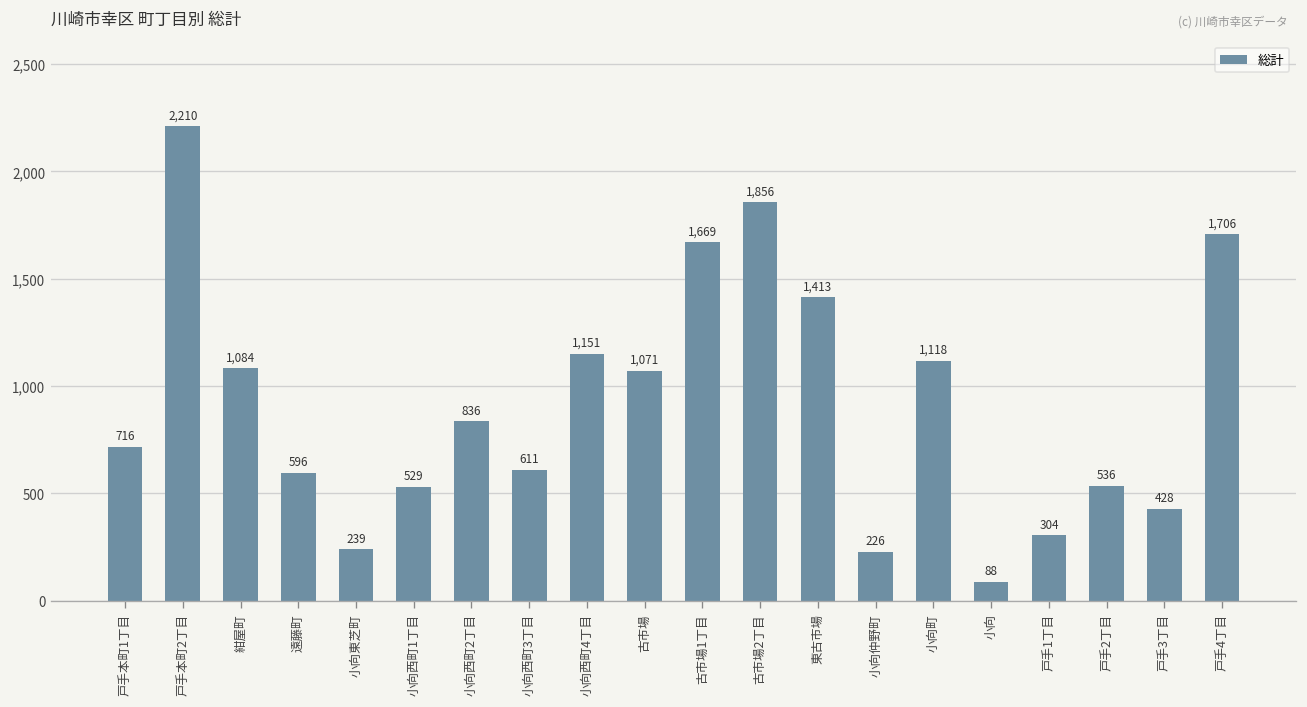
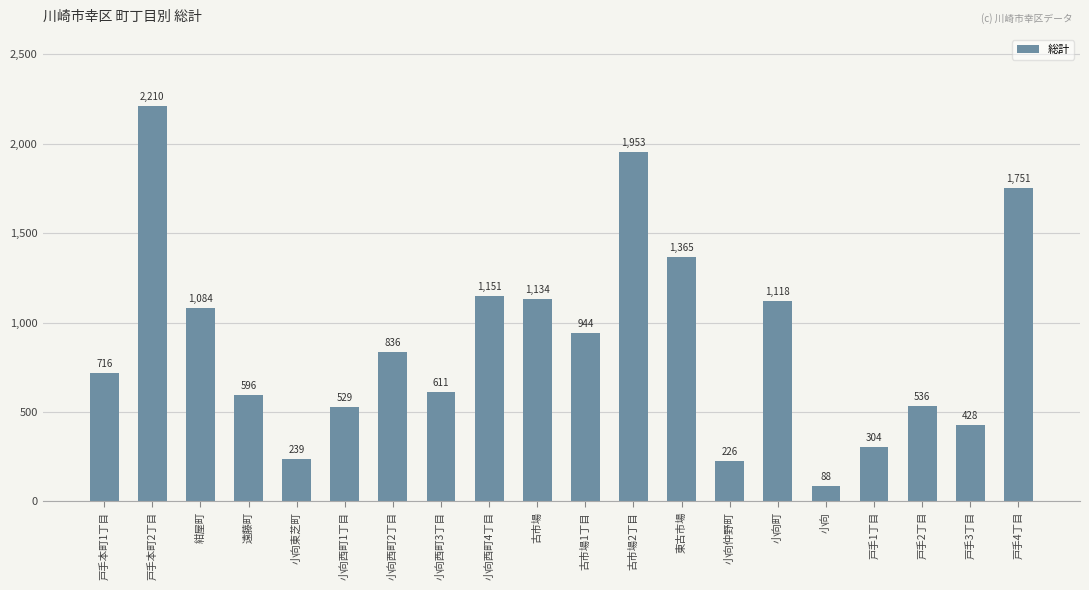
  {
    "戸手本町1丁目": "716",
    "戸手本町2丁目": "2,210",
    "紺屋町": "1,084",
    "遠藤町": "596",
    "小向東芝町": "239",
    "小向西町1丁目": "529",
    "小向西町2丁目": "836",
    "小向西町3丁目": "611",
    "小向西町4丁目": "1,151",
-   "古市場": "1,071",
-   "古市場1丁目": "1,669",
-   "古市場2丁目": "1,856",
-   "東古市場": "1,413",
+   "古市場": "1,134",
+   "古市場1丁目": "944",
+   "古市場2丁目": "1,953",
+   "東古市場": "1,365",
    "小向仲野町": "226",
    "小向町": "1,118",
    "小向": "88",
    "戸手1丁目": "304",
    "戸手2丁目": "536",
    "戸手3丁目": "428",
-   "戸手4丁目": "1,706"
+   "戸手4丁目": "1,751"
  }
